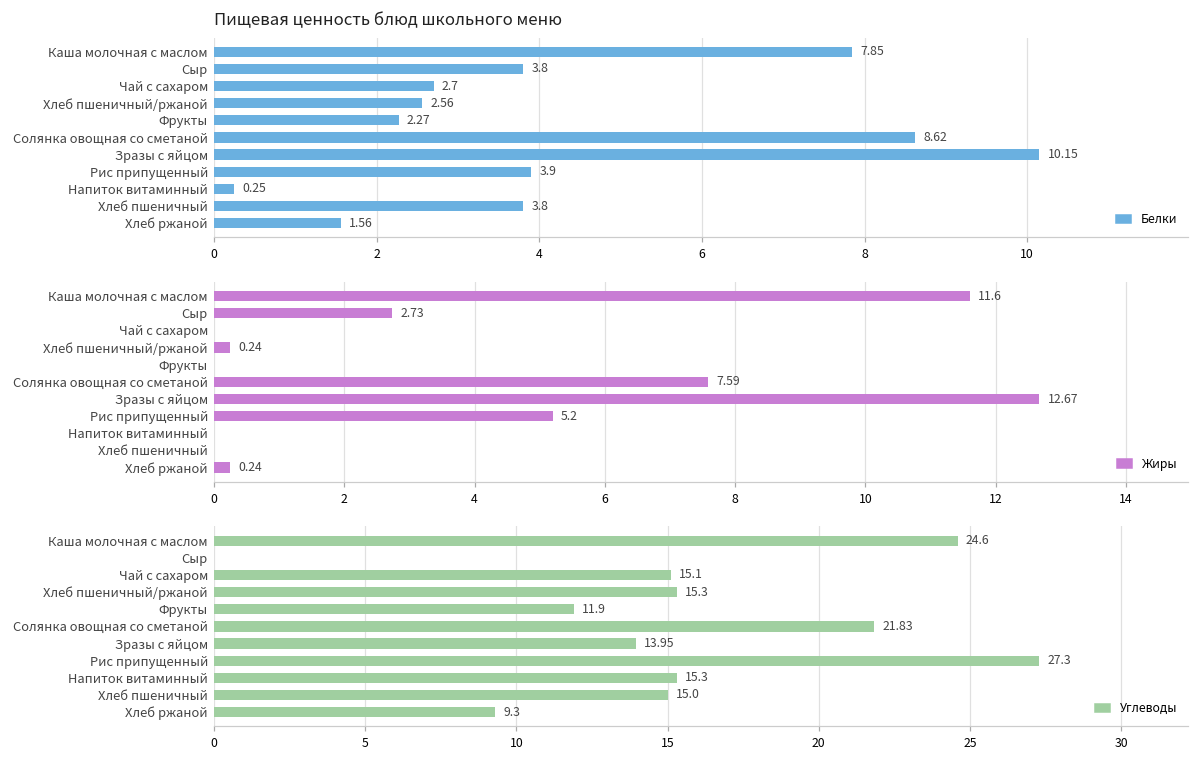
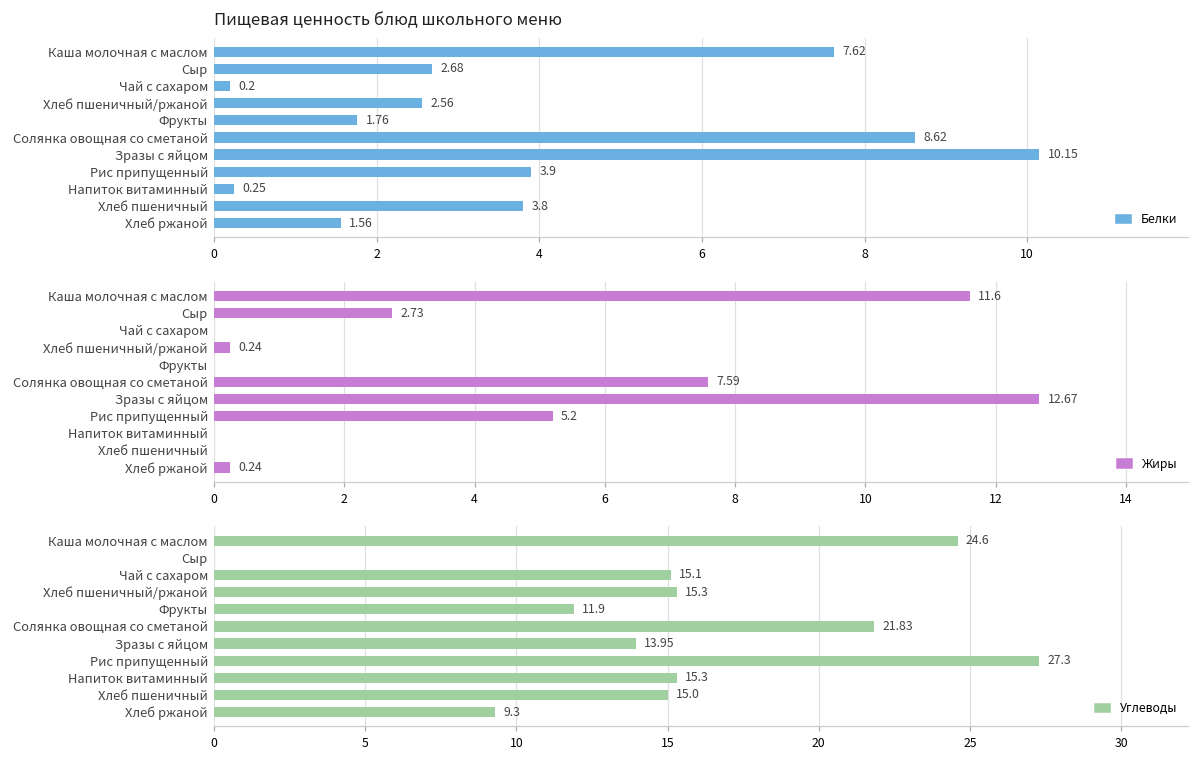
  {
    "Пищевая ценность блюд школьного меню": {
-     "Каша молочная с маслом": 7.85,
-     "Сыр": 3.8,
-     "Чай с сахаром": 2.7,
+     "Каша молочная с маслом": 7.62,
+     "Сыр": 2.68,
+     "Чай с сахаром": 0.2,
      "Хлеб пшеничный/ржаной": 2.56,
-     "Фрукты": 2.27,
+     "Фрукты": 1.76,
      "Солянка овощная со сметаной": 8.62,
      "Зразы с яйцом": 10.15,
      "Рис припущенный": 3.9,
      "Напиток витаминный": 0.25,
      "Хлеб пшеничный": 3.8,
      "Хлеб ржаной": 1.56
    }
  }
